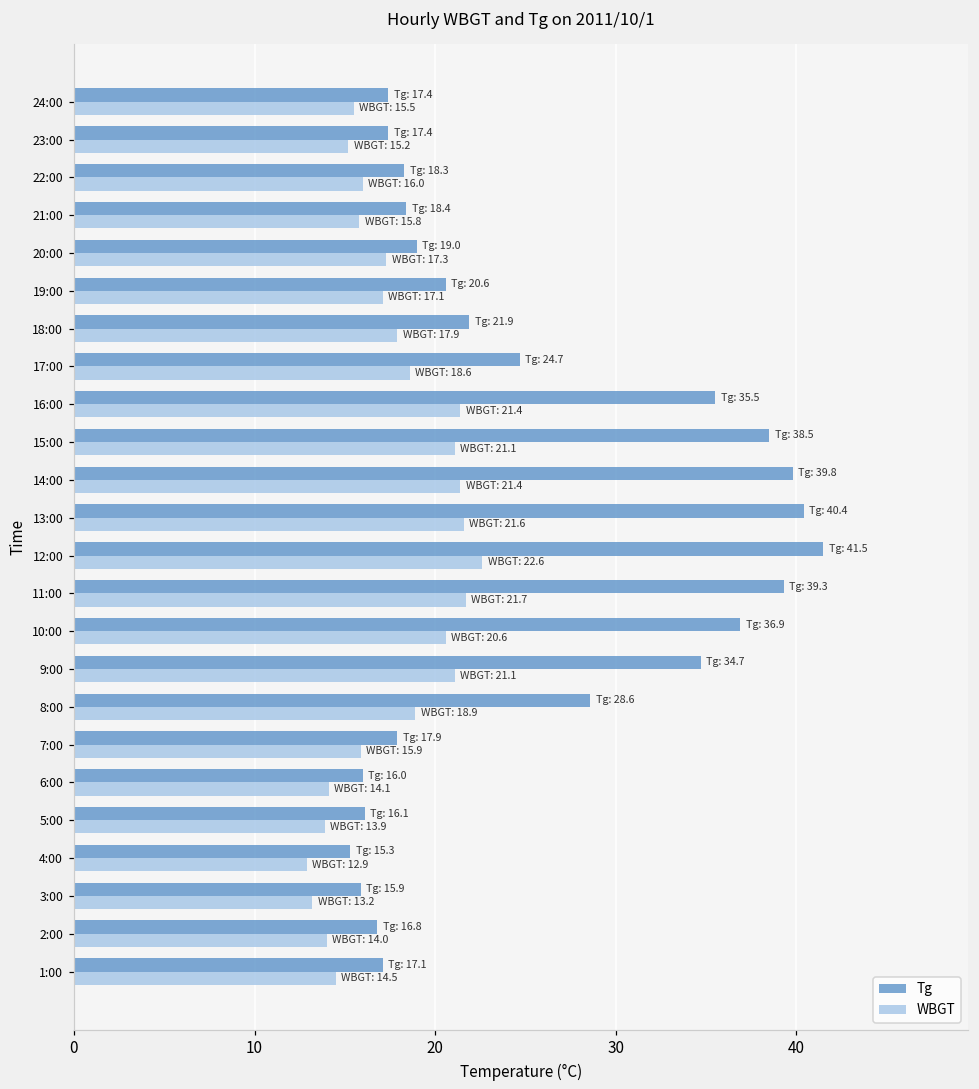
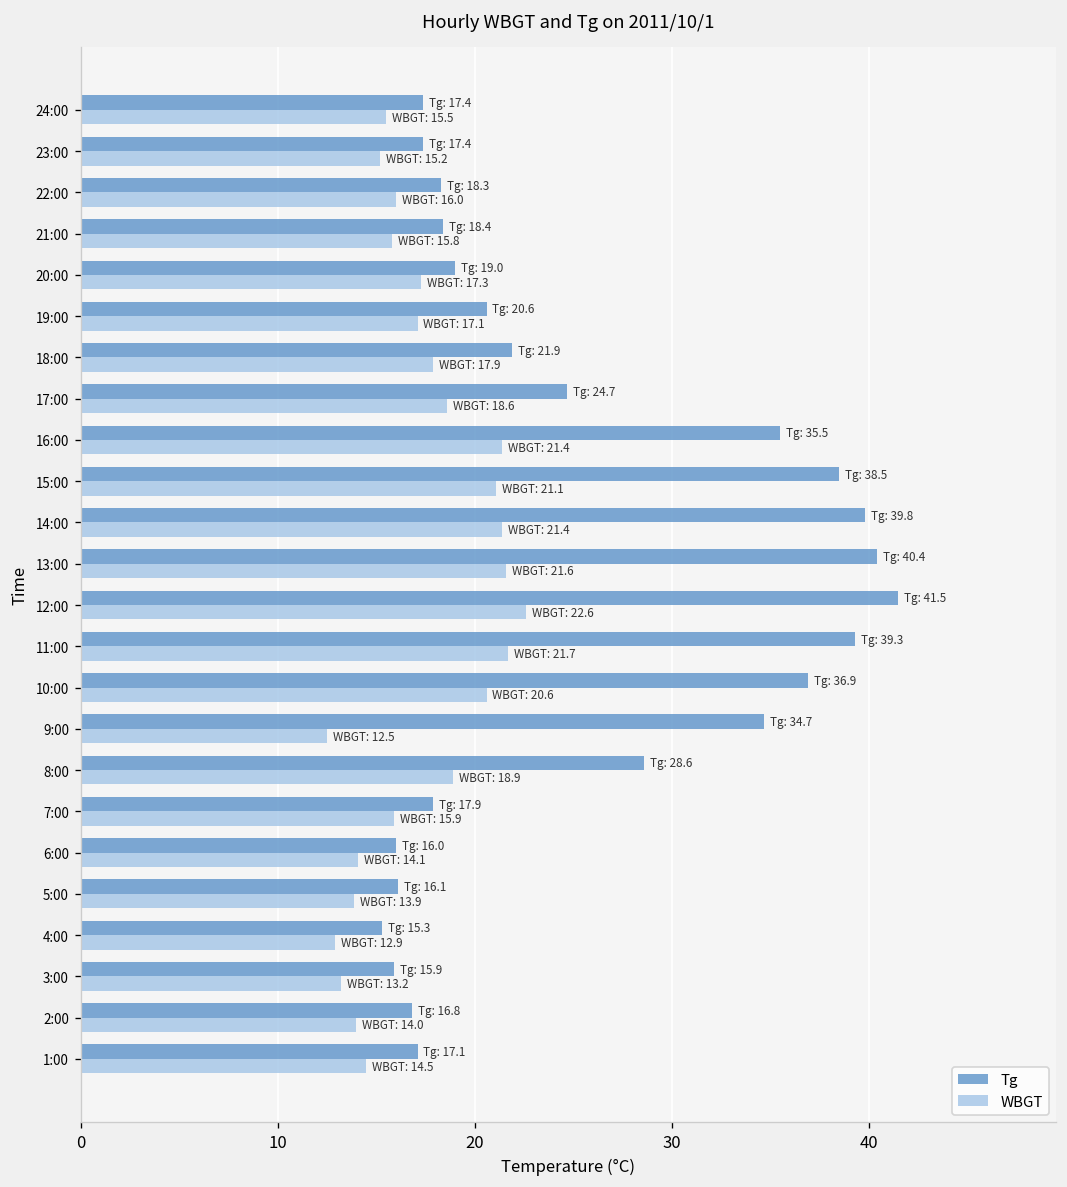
  {
    "Tg": {
      "24:00": 17.4,
      "23:00": 17.4,
      "22:00": 18.3,
      "21:00": 18.4,
      "20:00": 19.0,
      "19:00": 20.6,
      "18:00": 21.9,
      "17:00": 24.7,
      "16:00": 35.5,
      "15:00": 38.5,
      "14:00": 39.8,
      "13:00": 40.4,
      "12:00": 41.5,
      "11:00": 39.3,
      "10:00": 36.9,
      "9:00": 34.7,
      "8:00": 28.6,
      "7:00": 17.9,
      "6:00": 16.0,
      "5:00": 16.1,
      "4:00": 15.3,
      "3:00": 15.9,
      "2:00": 16.8,
      "1:00": 17.1
    },
    "WBGT": {
      "24:00": 15.5,
      "23:00": 15.2,
      "22:00": 16.0,
      "21:00": 15.8,
      "20:00": 17.3,
      "19:00": 17.1,
      "18:00": 17.9,
      "17:00": 18.6,
      "16:00": 21.4,
      "15:00": 21.1,
      "14:00": 21.4,
      "13:00": 21.6,
      "12:00": 22.6,
      "11:00": 21.7,
      "10:00": 20.6,
-     "9:00": 21.1,
+     "9:00": 12.5,
      "8:00": 18.9,
      "7:00": 15.9,
      "6:00": 14.1,
      "5:00": 13.9,
      "4:00": 12.9,
      "3:00": 13.2,
      "2:00": 14.0,
      "1:00": 14.5
    }
  }
